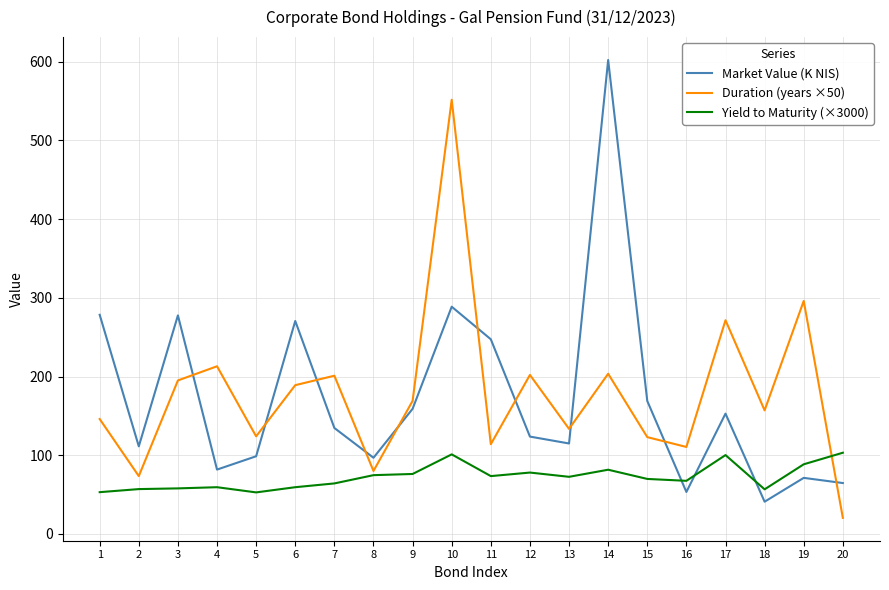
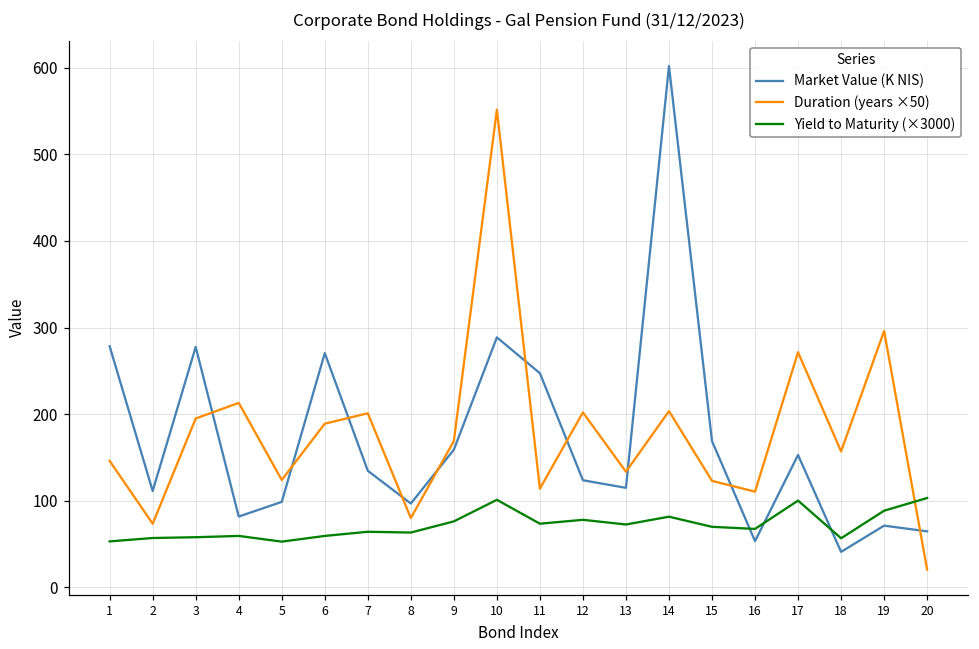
  {
    "Market Value (K NIS)": {
      "1": 280,
      "2": 110,
      "3": 280,
      "4": 80,
      "5": 100,
      "6": 270,
      "7": 130,
      "8": 100,
      "9": 160,
      "10": 290,
      "11": 250,
      "12": 120,
      "13": 110,
      "14": 600,
      "15": 170,
      "16": 50,
      "17": 150,
      "18": 40,
      "19": 70,
      "20": 60
    },
    "Duration (years ×50)": {
      "1": 150,
      "2": 70,
      "3": 200,
      "4": 210,
      "5": 120,
      "6": 190,
      "7": 200,
      "8": 80,
      "9": 170,
      "10": 550,
      "11": 110,
      "12": 200,
      "13": 130,
      "14": 200,
      "15": 120,
      "16": 110,
      "17": 270,
      "18": 160,
      "19": 300,
      "20": 20
    },
    "Yield to Maturity (×3000)": {
      "1": 50,
      "2": 60,
      "3": 60,
      "4": 60,
      "5": 50,
      "6": 60,
      "7": 60,
-     "8": 70,
+     "8": 60,
      "9": 80,
      "10": 100,
      "11": 70,
      "12": 80,
      "13": 70,
      "14": 80,
      "15": 70,
      "16": 70,
      "17": 100,
      "18": 60,
      "19": 90,
      "20": 100
    }
  }
